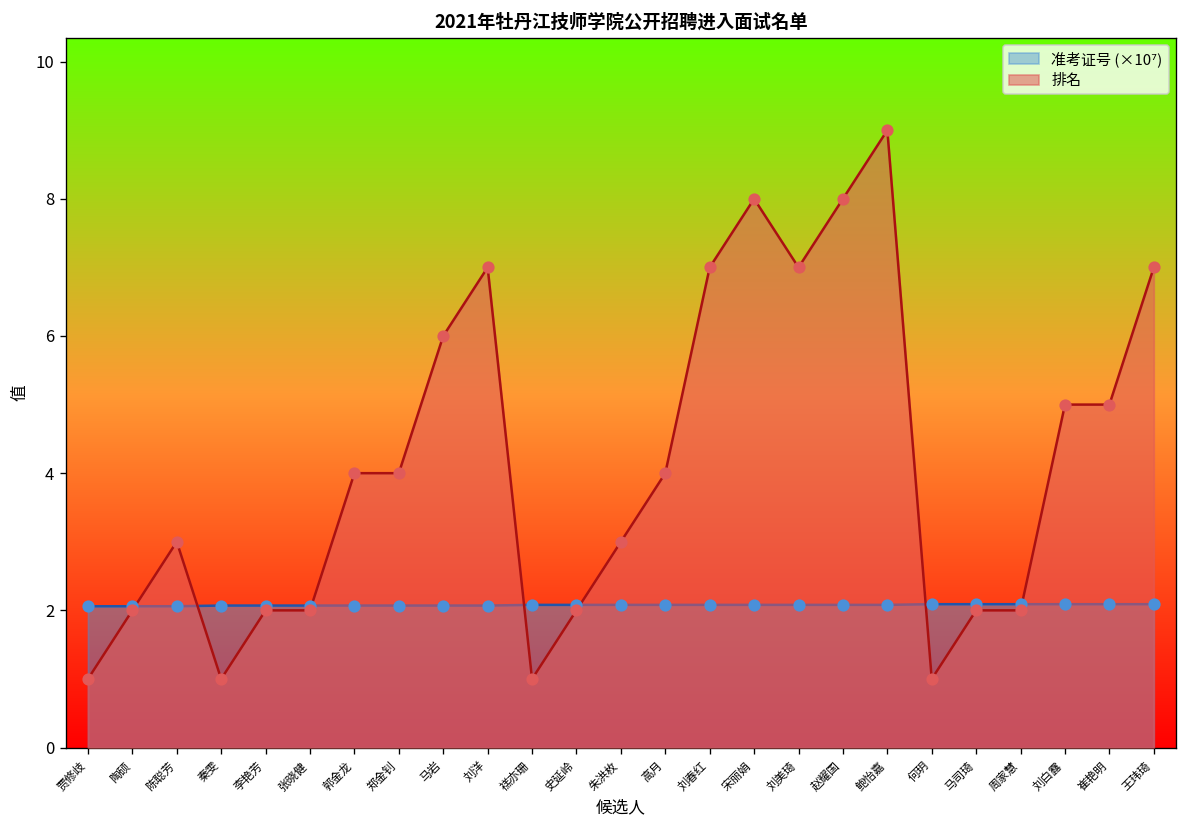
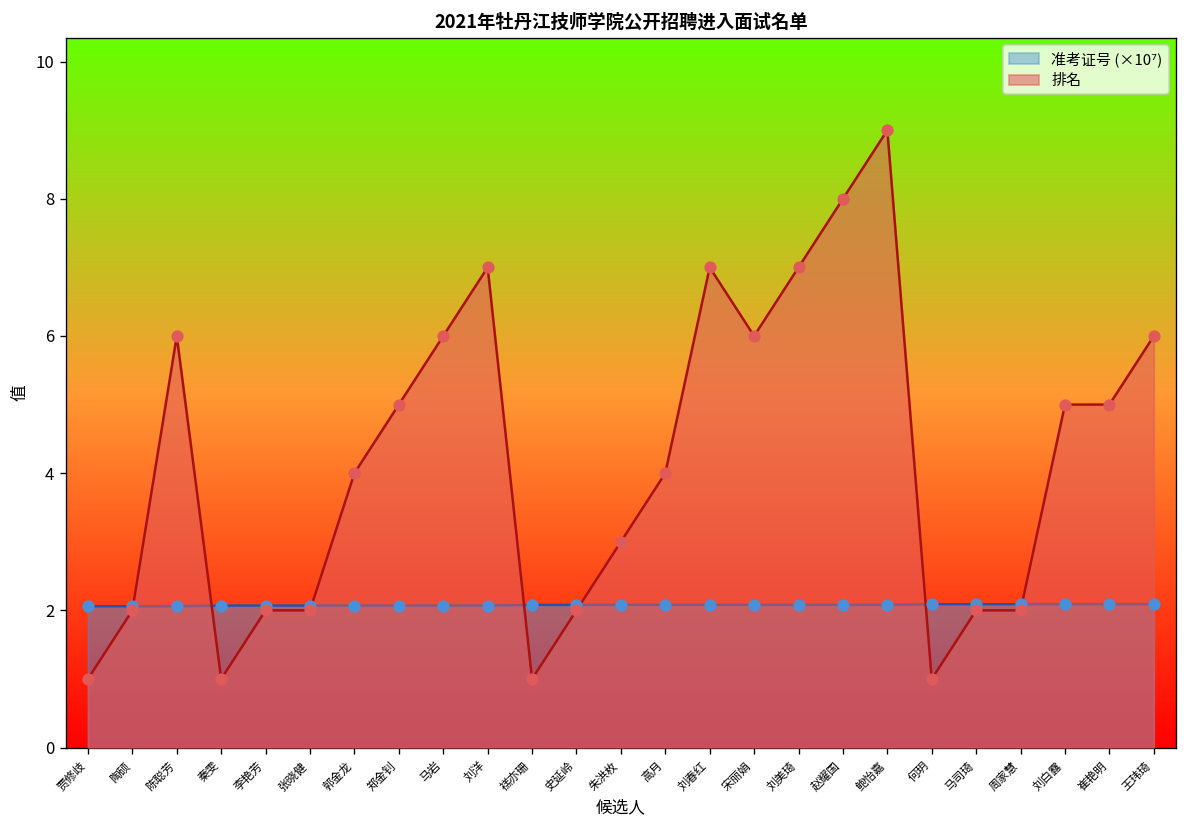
  {
    "准考证号 (×10⁷)": {
      "贾修歧": 2.1,
      "陶硕": 2.1,
      "陈聪芳": 2.1,
      "秦雯": 2.1,
      "李艳芳": 2.1,
      "张晓健": 2.1,
      "郭金龙": 2.1,
      "郑金钊": 2.1,
      "马岩": 2.1,
      "刘洋": 2.1,
      "禚亦珊": 2.1,
      "史延岭": 2.1,
      "朱洪枚": 2.1,
      "高月": 2.1,
      "刘春红": 2.1,
      "宋丽娟": 2.1,
      "刘美琦": 2.1,
      "赵耀国": 2.1,
      "鲍怡嘉": 2.1,
      "何玥": 2.1,
      "马司琦": 2.1,
      "周家慧": 2.1,
      "刘白露": 2.1,
      "崔艳明": 2.1,
      "王玮琦": 2.1
    },
    "排名": {
      "贾修歧": 1,
      "陶硕": 2,
-     "陈聪芳": 3,
+     "陈聪芳": 6,
      "秦雯": 1,
      "李艳芳": 2,
      "张晓健": 2,
      "郭金龙": 4,
-     "郑金钊": 4,
+     "郑金钊": 5,
      "马岩": 6,
      "刘洋": 7,
      "禚亦珊": 1,
      "史延岭": 2,
      "朱洪枚": 3,
      "高月": 4,
      "刘春红": 7,
-     "宋丽娟": 8,
+     "宋丽娟": 6,
      "刘美琦": 7,
      "赵耀国": 8,
      "鲍怡嘉": 9,
      "何玥": 1,
      "马司琦": 2,
      "周家慧": 2,
      "刘白露": 5,
      "崔艳明": 5,
-     "王玮琦": 7
+     "王玮琦": 6
    }
  }
